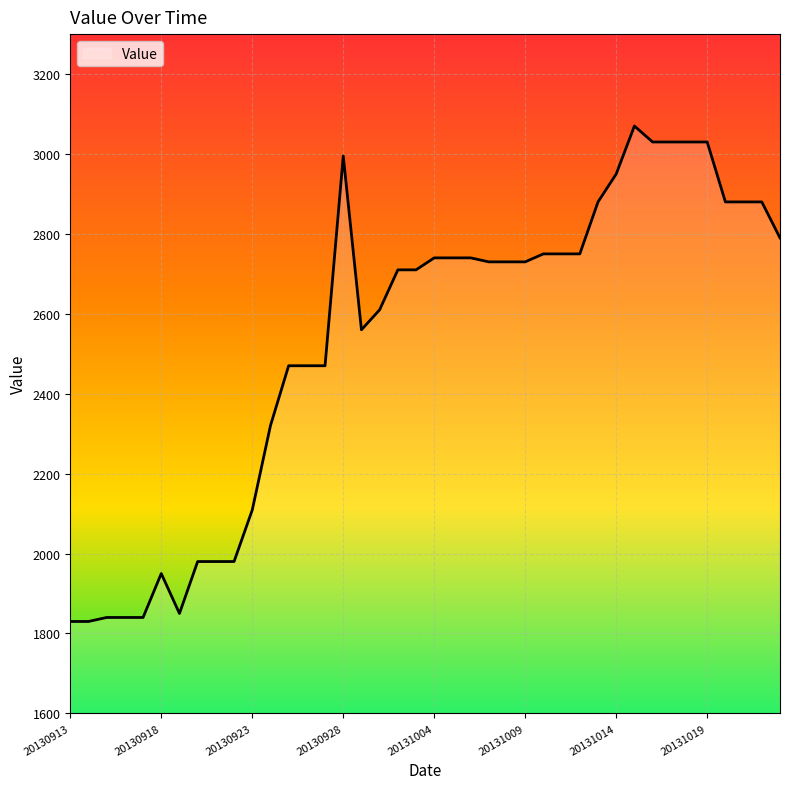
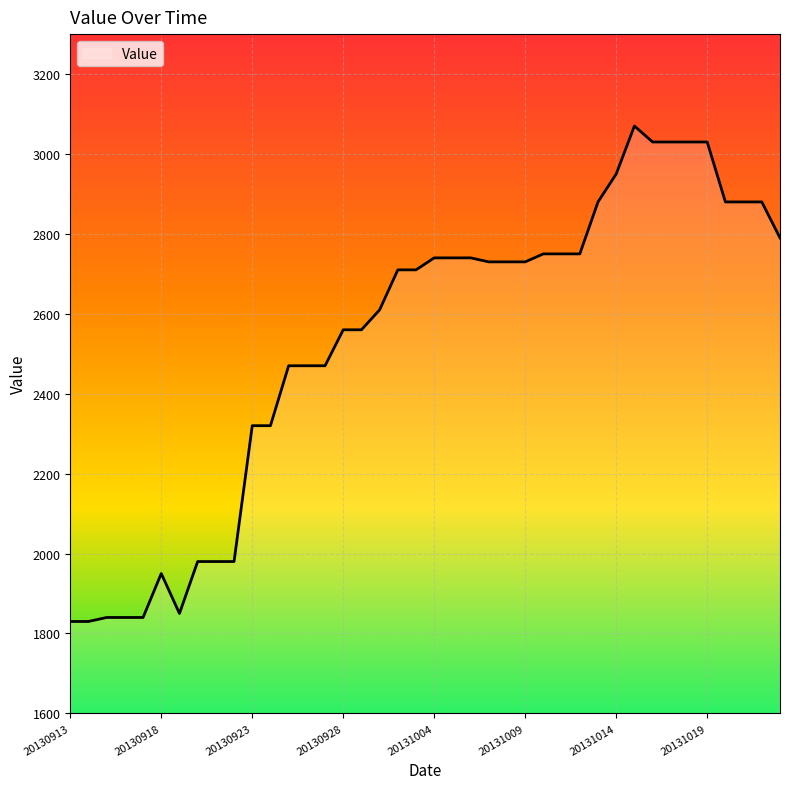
  {
    "20130913": 1830,
    "20130918": 1950,
-   "20130923": 2110,
-   "20130928": 3000,
+   "20130923": 2320,
+   "20130928": 2560,
    "20131009": 2730,
    "20131014": 2950,
    "20131019": 3030
  }
